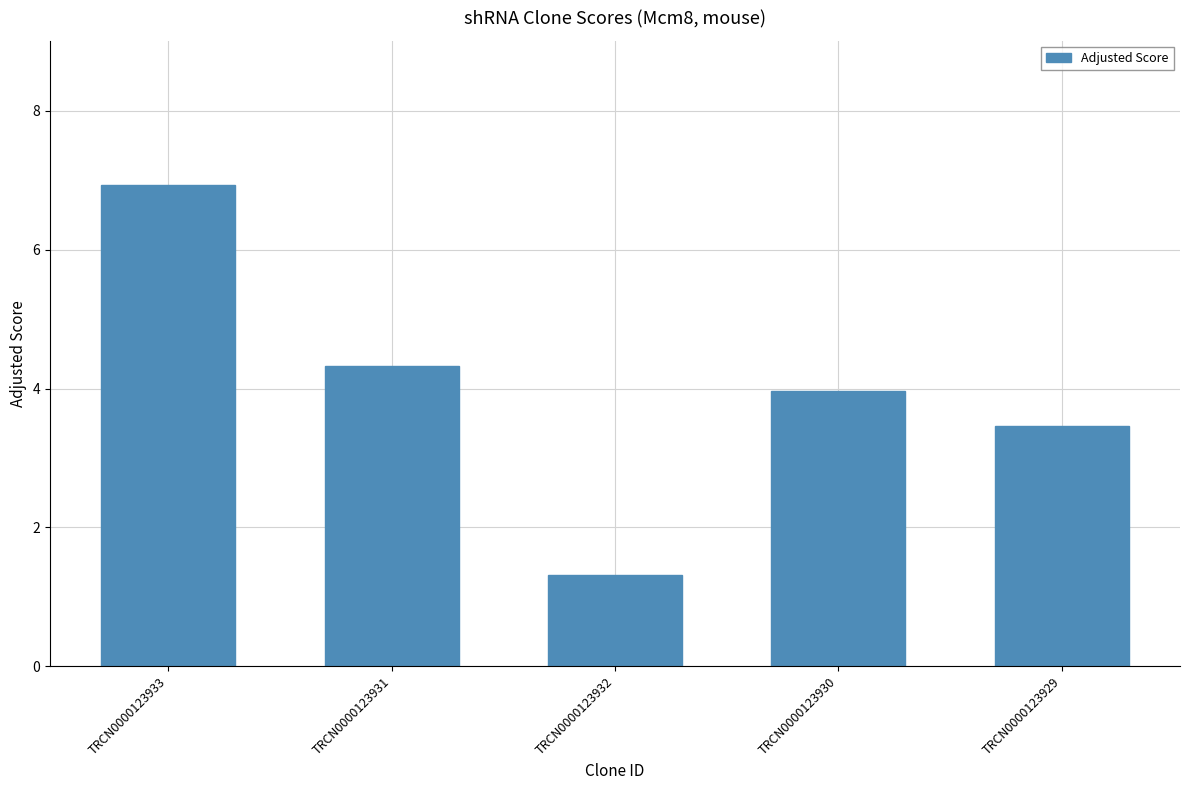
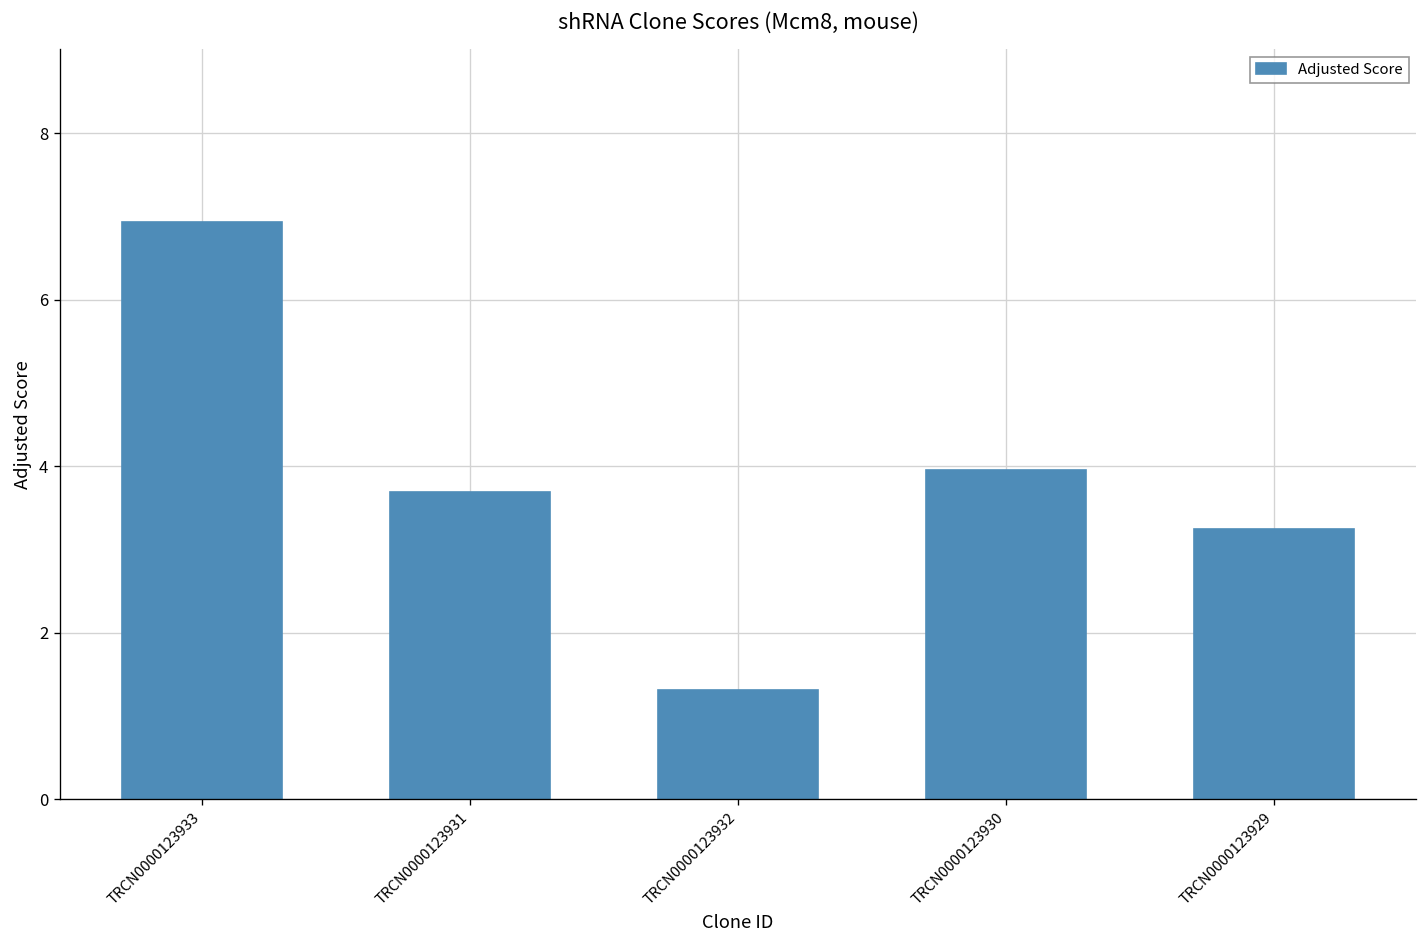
  {
    "TRCN0000123933": 6.9,
-   "TRCN0000123931": 4.3,
+   "TRCN0000123931": 3.7,
    "TRCN0000123932": 1.3,
    "TRCN0000123930": 4.0,
-   "TRCN0000123929": 3.5
+   "TRCN0000123929": 3.3
  }
